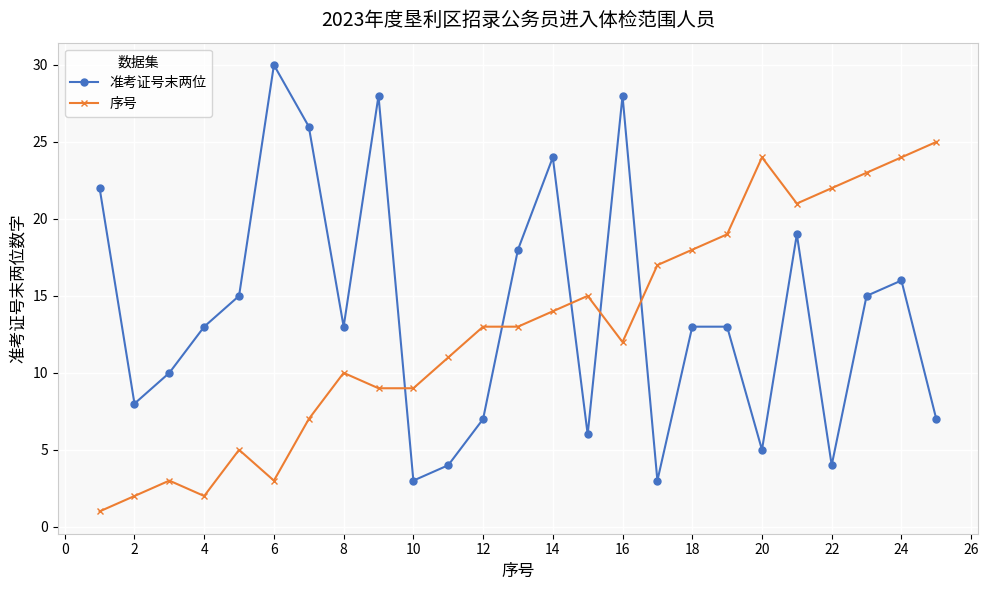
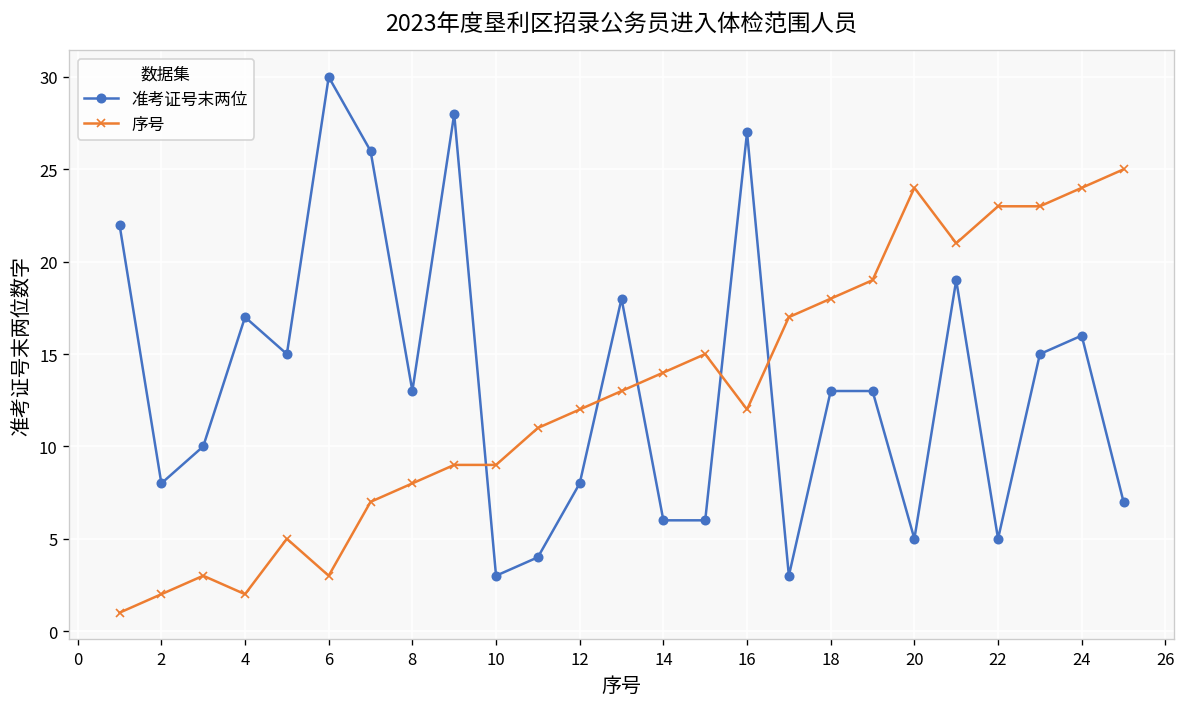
  {
    "准考证号末两位": {
      "2": 8,
-     "4": 13,
+     "4": 17,
      "6": 30,
      "8": 13,
      "10": 3,
-     "12": 7,
-     "14": 24,
-     "16": 28,
+     "12": 8,
+     "14": 6,
+     "16": 27,
      "18": 13,
      "20": 5,
-     "22": 4,
+     "22": 5,
      "24": 16
    },
    "序号": {
      "2": 2,
      "4": 2,
      "6": 3,
-     "8": 10,
+     "8": 8,
      "10": 9,
-     "12": 13,
+     "12": 12,
      "14": 14,
      "16": 12,
      "18": 18,
      "20": 24,
-     "22": 22,
+     "22": 23,
      "24": 24
    }
  }
